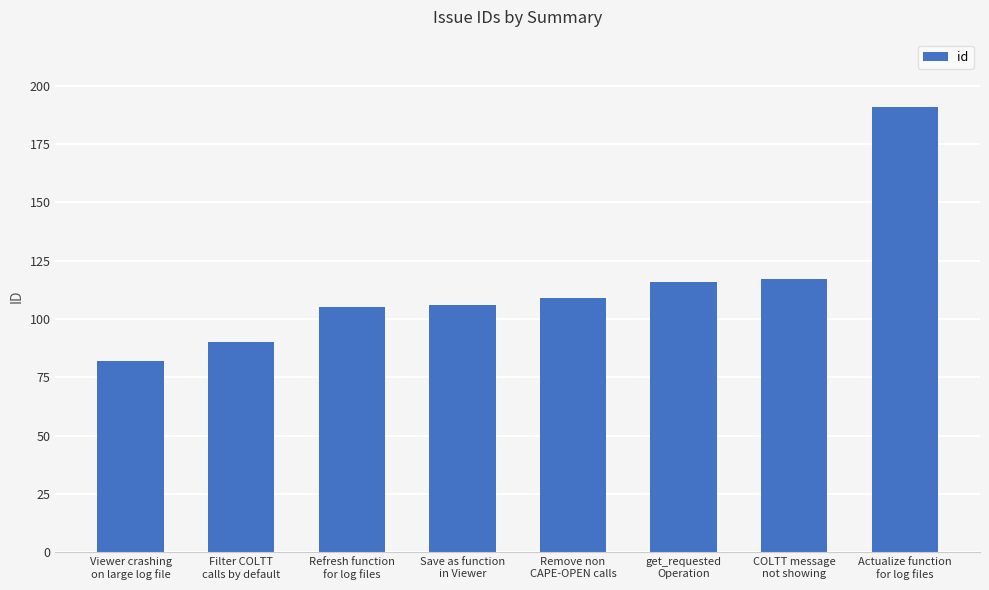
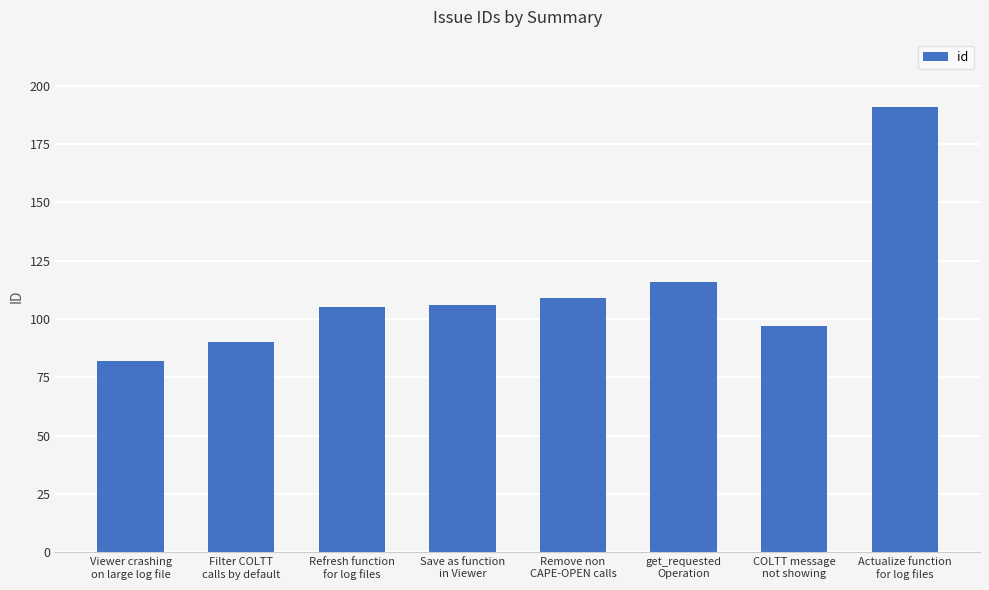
  {
    "Viewer crashing on large log file": 82,
    "Filter COLTT calls by default": 90,
    "Refresh function for log files": 105,
    "Save as function in Viewer": 106,
    "Remove non CAPE-OPEN calls": 109,
    "get_requested Operation": 116,
-   "COLTT message not showing": 117,
+   "COLTT message not showing": 97,
    "Actualize function for log files": 191
  }
